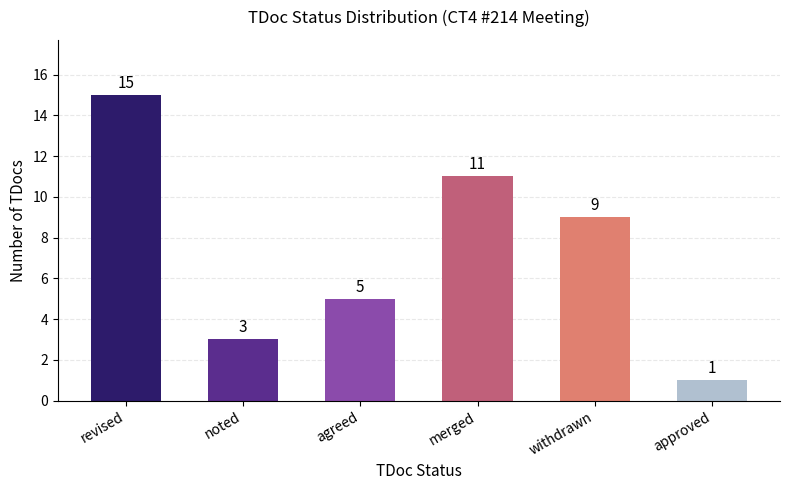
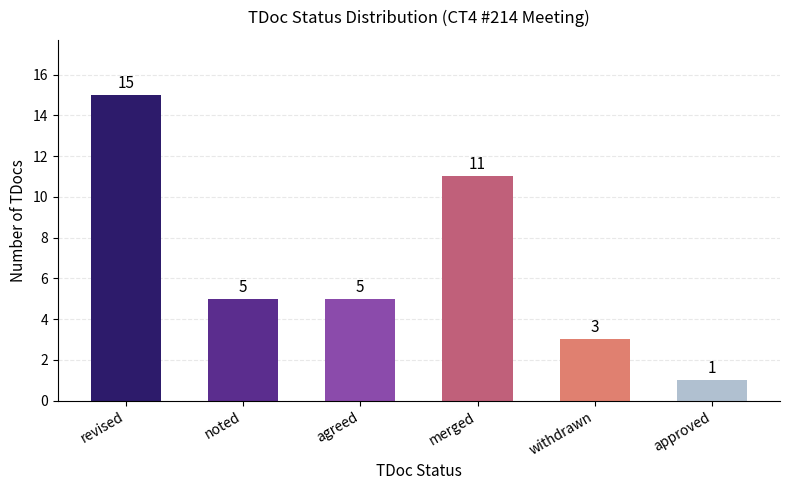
  {
    "revised": 15,
-   "noted": 3,
+   "noted": 5,
    "agreed": 5,
    "merged": 11,
-   "withdrawn": 9,
+   "withdrawn": 3,
    "approved": 1
  }
